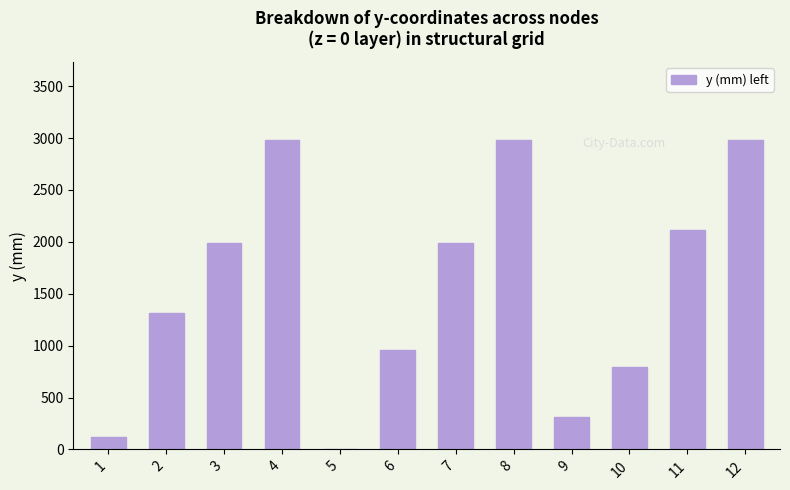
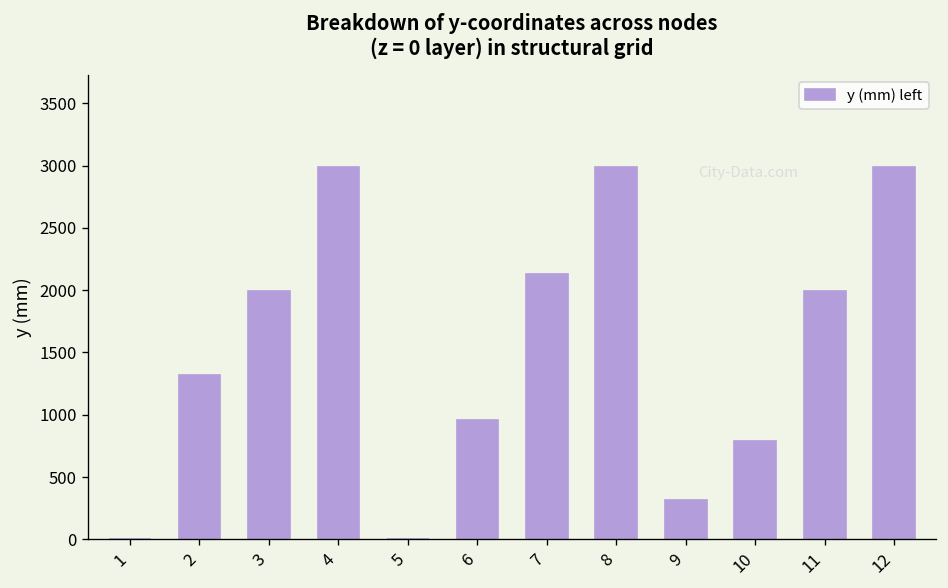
  {
-   "1": 120,
+   "1": 0,
    "2": 1320,
    "3": 1990,
    "4": 2990,
    "5": 0,
    "6": 960,
-   "7": 1990,
+   "7": 2130,
    "8": 2990,
    "9": 310,
    "10": 790,
-   "11": 2120,
+   "11": 1990,
    "12": 2990
  }
